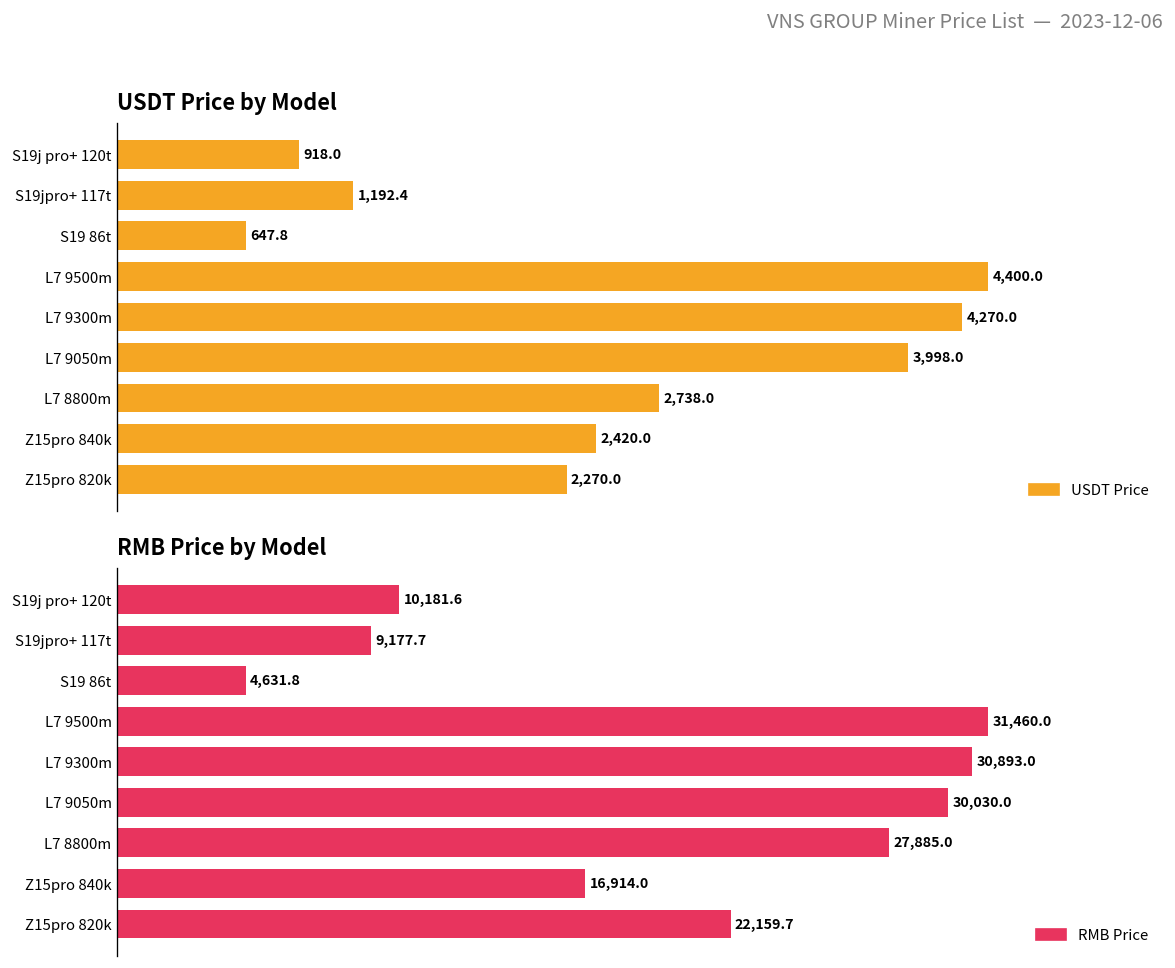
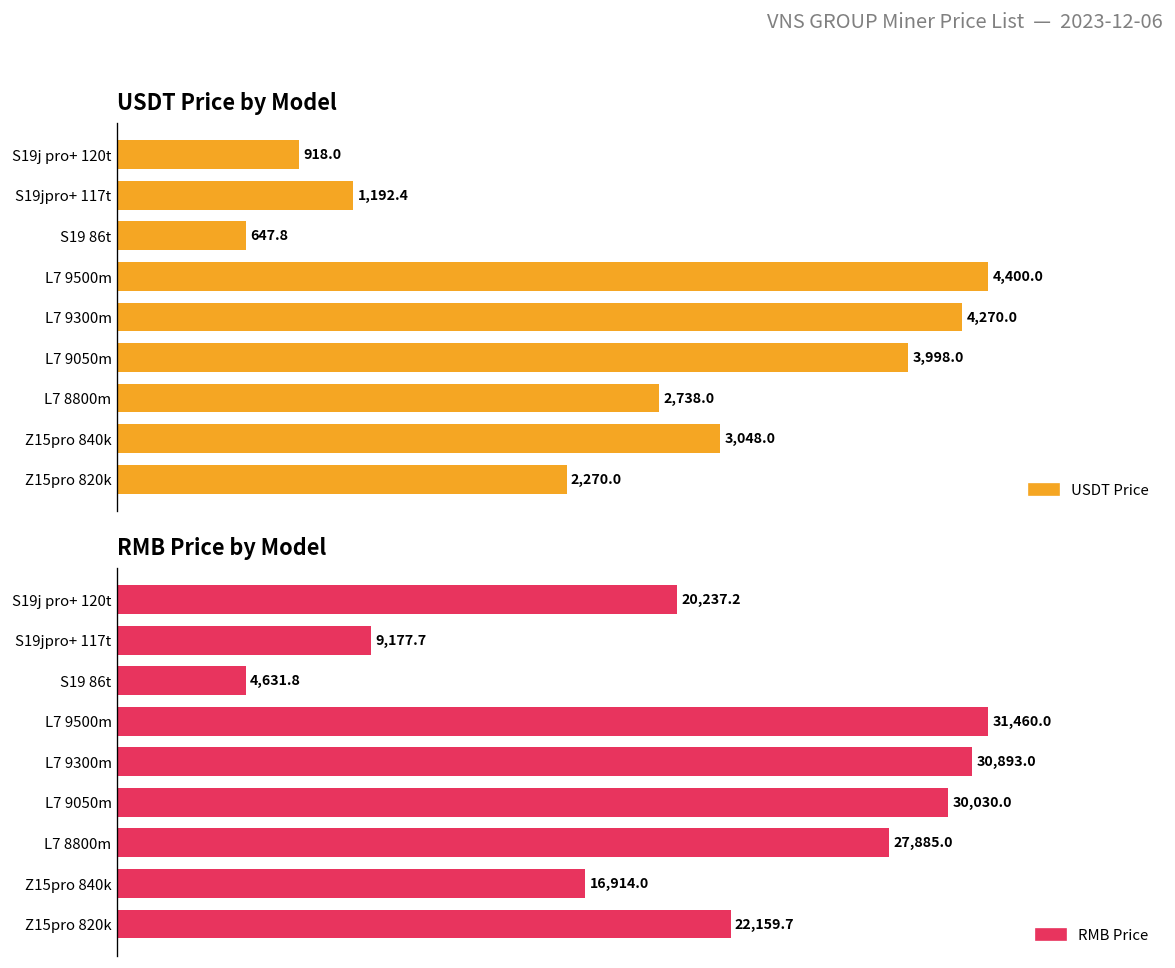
  {
    "USDT Price by Model": {
-     "Z15pro 840k": "2,420.0"
+     "Z15pro 840k": "3,048.0"
    },
    "RMB Price by Model": {
-     "S19j pro+ 120t": "10,181.6"
+     "S19j pro+ 120t": "20,237.2"
    }
  }
